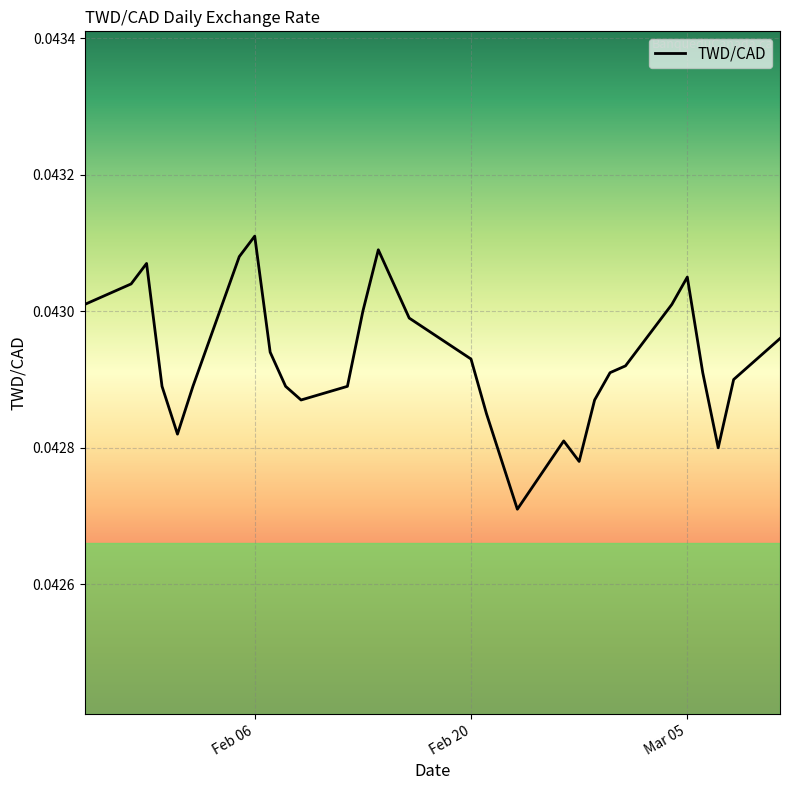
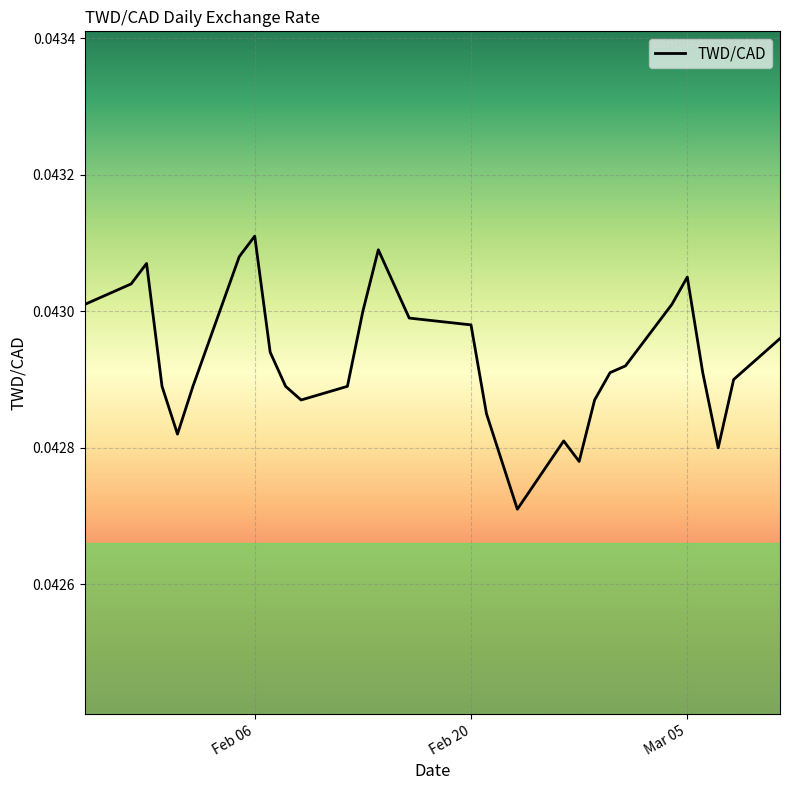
  {
    "Feb 06": 0.04311,
-   "Feb 20": 0.04293,
+   "Feb 20": 0.04298,
    "Mar 05": 0.04305
  }
